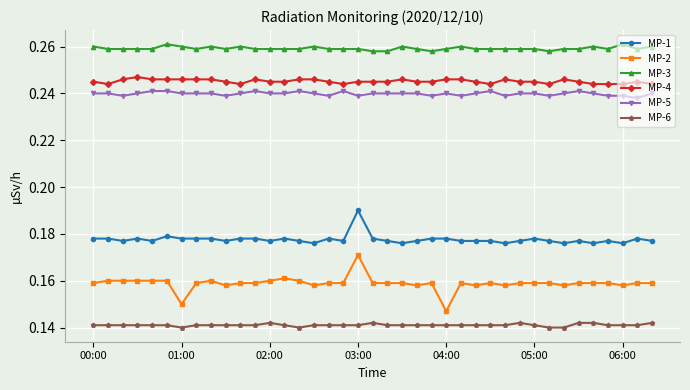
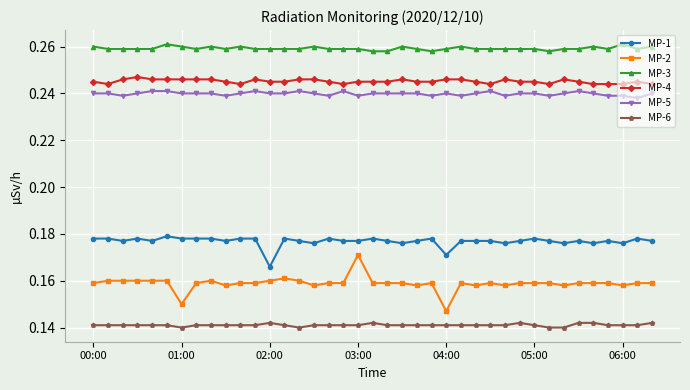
  {
    "MP-1": {
      "00:00": 0.178,
      "01:00": 0.178,
-     "02:00": 0.177,
-     "03:00": 0.190,
-     "04:00": 0.178,
+     "02:00": 0.166,
+     "03:00": 0.177,
+     "04:00": 0.171,
      "05:00": 0.178,
      "06:00": 0.176
    },
    "MP-2": {
      "00:00": 0.159,
      "01:00": 0.150,
      "02:00": 0.160,
      "03:00": 0.171,
      "04:00": 0.147,
      "05:00": 0.159,
      "06:00": 0.158
    },
    "MP-3": {
      "00:00": 0.260,
      "01:00": 0.260,
      "02:00": 0.259,
      "03:00": 0.259,
      "04:00": 0.259,
      "05:00": 0.259
    },
    "MP-4": {
      "00:00": 0.245,
      "01:00": 0.246,
      "02:00": 0.245,
      "03:00": 0.245,
      "04:00": 0.246,
      "05:00": 0.245
    },
    "MP-5": {
      "00:00": 0.240,
      "01:00": 0.240,
      "02:00": 0.240,
      "03:00": 0.239,
      "04:00": 0.240,
      "05:00": 0.240
    },
    "MP-6": {
      "00:00": 0.141,
      "01:00": 0.140,
      "02:00": 0.142,
      "03:00": 0.141,
      "04:00": 0.141,
      "05:00": 0.141,
      "06:00": 0.141
    }
  }
